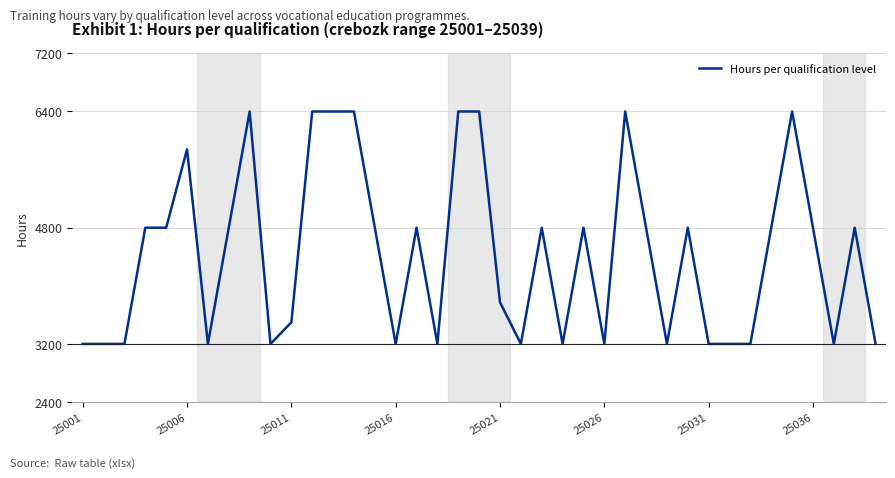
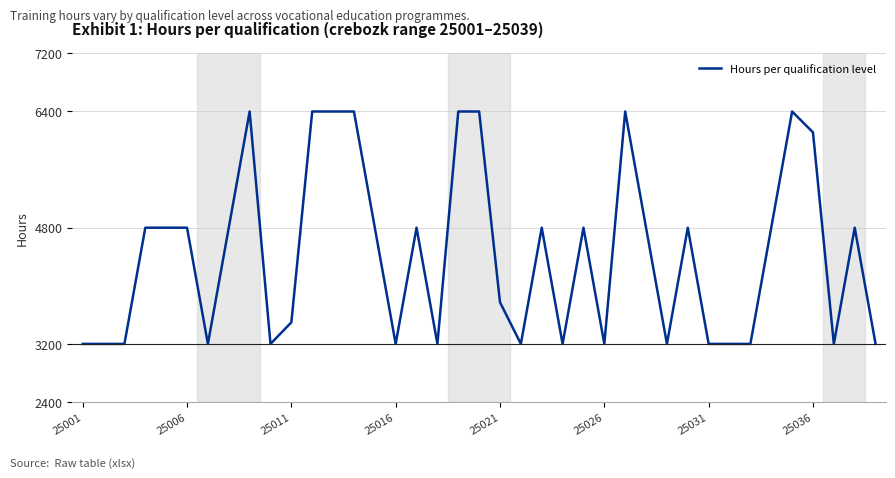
  {
    "25001": 3200,
-   "25006": 5900,
+   "25006": 4800,
    "25011": 3500,
    "25016": 3200,
    "25021": 3800,
    "25026": 3200,
    "25031": 3200,
-   "25036": 4800
+   "25036": 6100
  }
